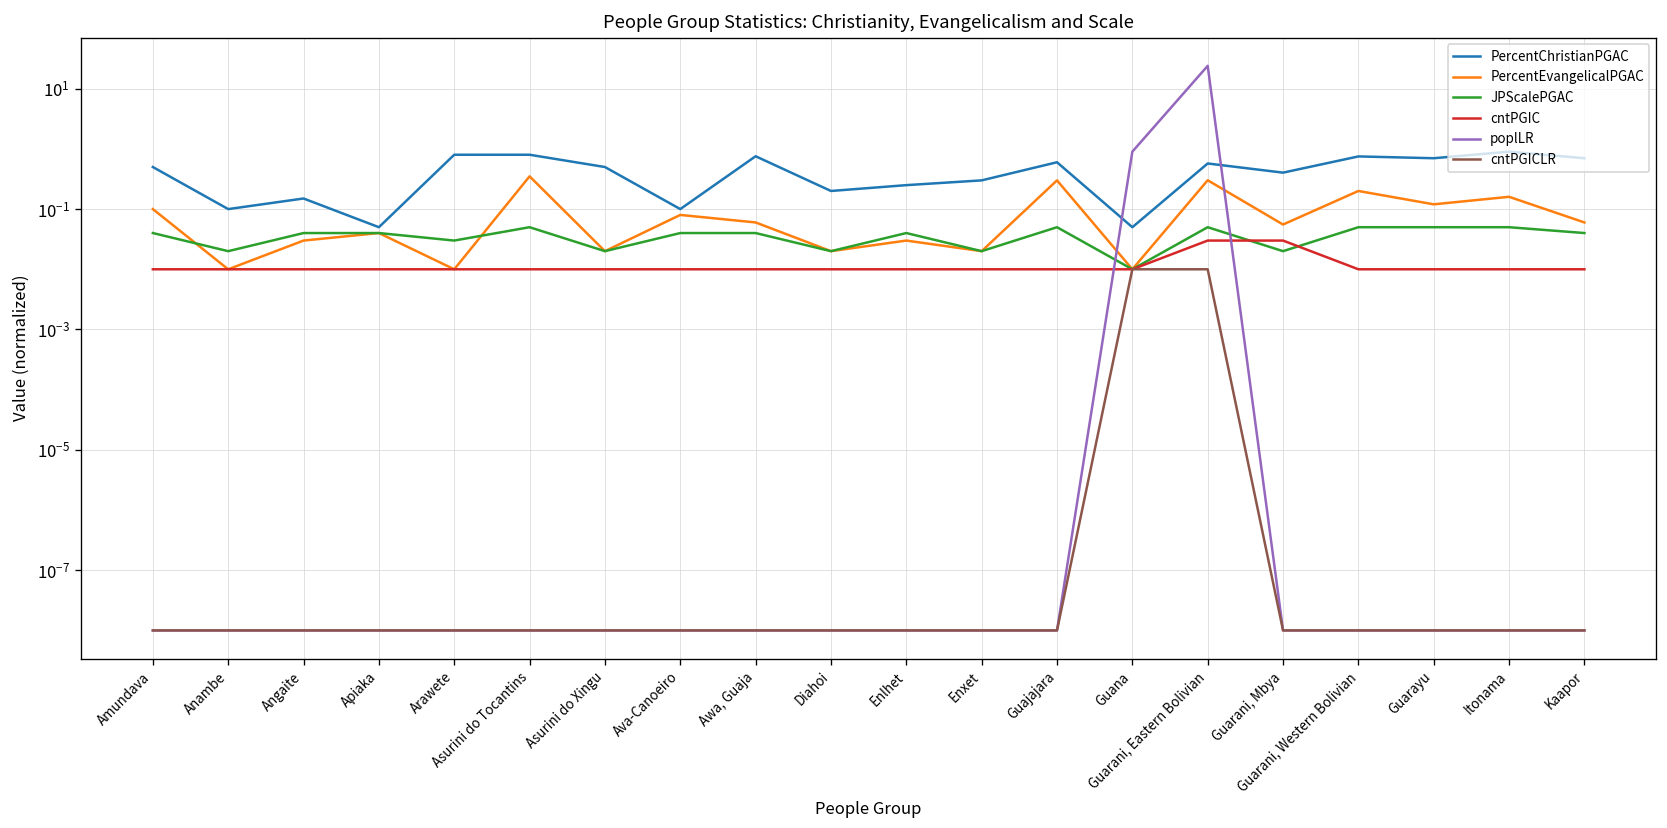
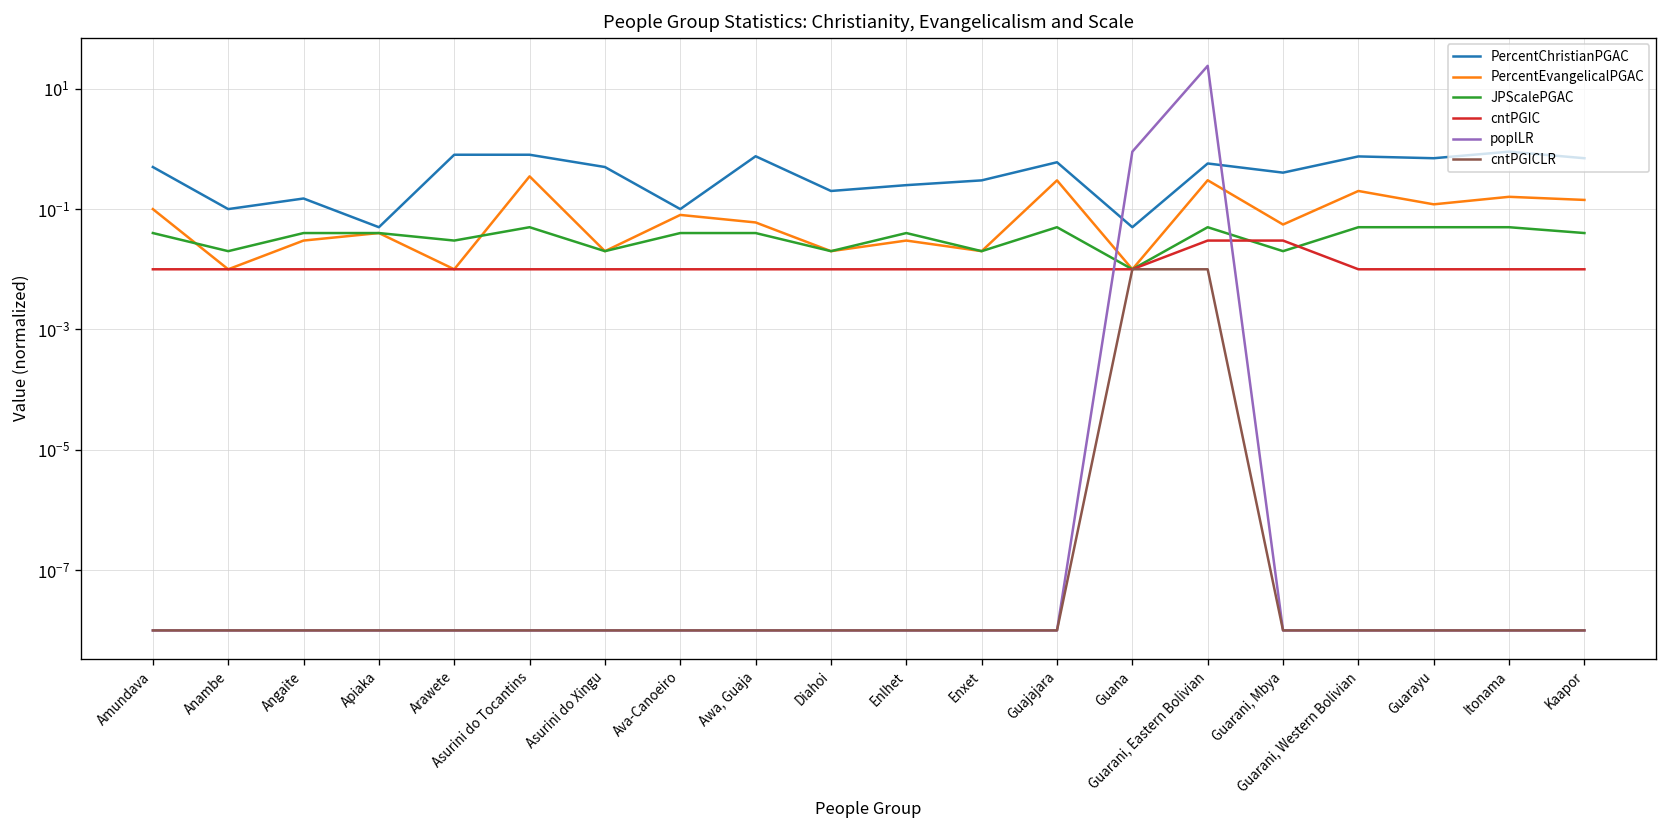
  {
    "PercentChristianPGAC": {
      "Amundava": 0.5,
      "Anambe": 0.10,
      "Angaite": 0.15,
      "Apiaka": 0.05,
      "Arawete": 0.8,
      "Asurini do Tocantins": 0.8,
      "Asurini do Xingu": 0.5,
      "Ava-Canoeiro": 0.10,
      "Awa, Guaja": 0.8,
      "Diahoi": 0.20,
      "Enlhet": 0.3,
      "Enxet": 0.3,
      "Guajajara": 0.6,
      "Guana": 0.05,
      "Guarani, Eastern Bolivian": 0.6,
      "Guarani, Mbya": 0.4,
      "Guarani, Western Bolivian": 0.8,
      "Guarayu": 0.7
    },
    "PercentEvangelicalPGAC": {
      "Amundava": 0.10,
      "Angaite": 0.03,
      "Asurini do Tocantins": 0.4,
      "Ava-Canoeiro": 0.08,
      "Awa, Guaja": 0.06,
      "Enlhet": 0.03,
      "Guajajara": 0.3,
      "Guarani, Eastern Bolivian": 0.3,
      "Guarani, Mbya": 0.06,
      "Guarani, Western Bolivian": 0.20,
      "Guarayu": 0.12,
      "Itonama": 0.16,
-     "Kaapor": 0.06
+     "Kaapor": 0.14
    },
    "JPScalePGAC": {
      "Amundava": 0.04,
      "Anambe": 0.02,
      "Angaite": 0.04,
      "Arawete": 0.03,
      "Asurini do Tocantins": 0.05,
      "Ava-Canoeiro": 0.04,
      "Awa, Guaja": 0.04,
      "Enlhet": 0.04,
      "Guajajara": 0.05,
      "Guarani, Eastern Bolivian": 0.05,
      "Guarani, Mbya": 0.02,
      "Guarani, Western Bolivian": 0.05,
      "Guarayu": 0.05,
      "Itonama": 0.05,
      "Kaapor": 0.04
    },
    "cntPGIC": {
      "Amundava": 0.01,
      "Angaite": 0.01,
      "Apiaka": 0.01,
      "Asurini do Tocantins": 0.01,
      "Asurini do Xingu": 0.01,
      "Ava-Canoeiro": 0.01,
      "Awa, Guaja": 0.01,
      "Diahoi": 0.01,
      "Enlhet": 0.01,
      "Enxet": 0.01,
      "Guajajara": 0.01,
      "Guarani, Eastern Bolivian": 0.03,
      "Guarani, Mbya": 0.03,
      "Guarani, Western Bolivian": 0.01,
      "Guarayu": 0.01,
      "Itonama": 0.01,
      "Kaapor": 0.01
    },
    "poplLR": {
      "Guana": 0.9,
      "Guarani, Eastern Bolivian": 20
    },
    "cntPGICLR": {
      "Guarani, Eastern Bolivian": 0.01
    }
  }
